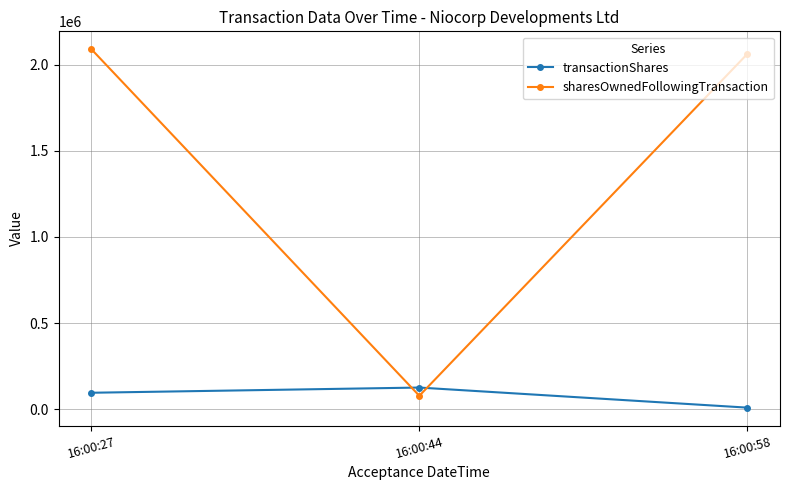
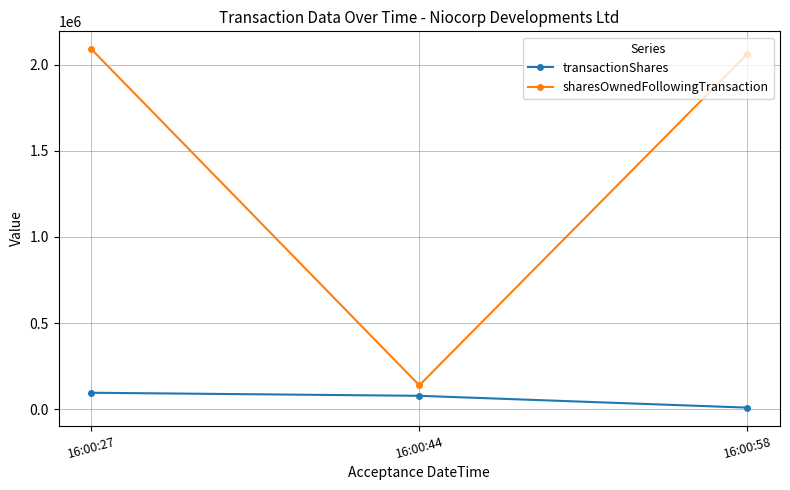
  {
    "transactionShares": {
      "16:00:27": 100000,
-     "16:00:44": 130000,
+     "16:00:44": 80000,
      "16:00:58": 10000
    },
    "sharesOwnedFollowingTransaction": {
      "16:00:27": 2090000,
-     "16:00:44": 80000
+     "16:00:44": 140000
    }
  }
